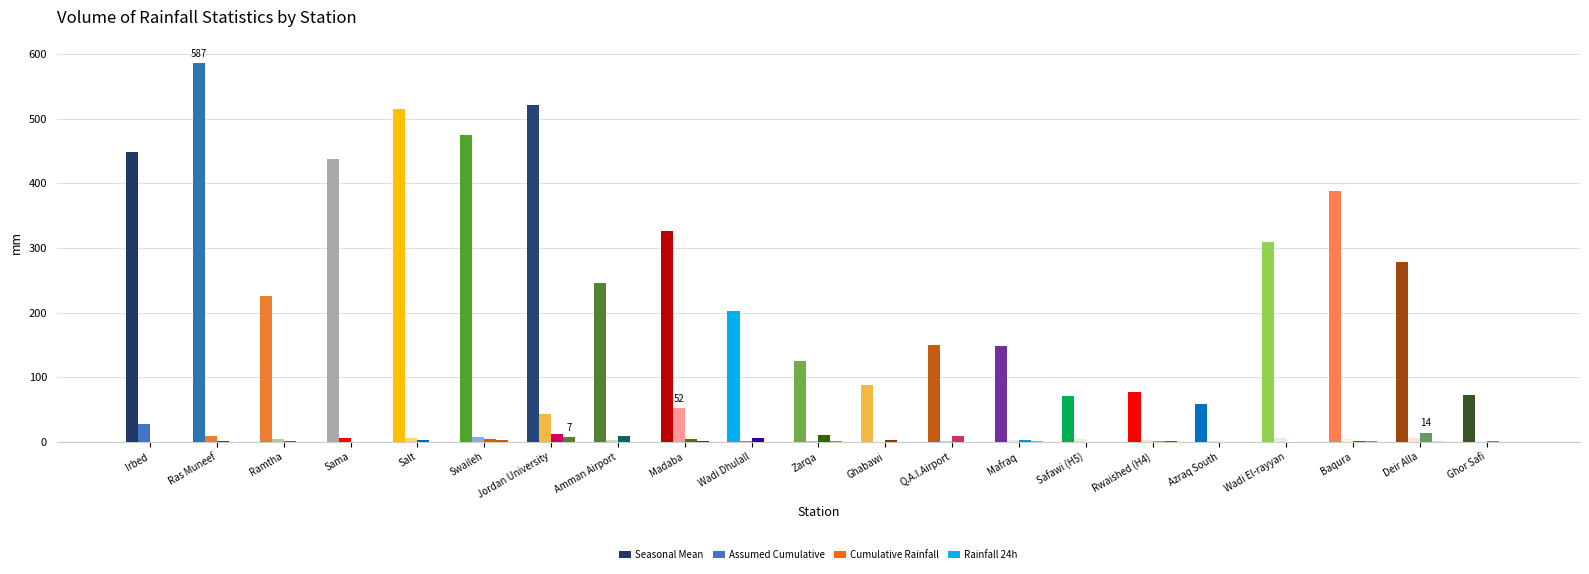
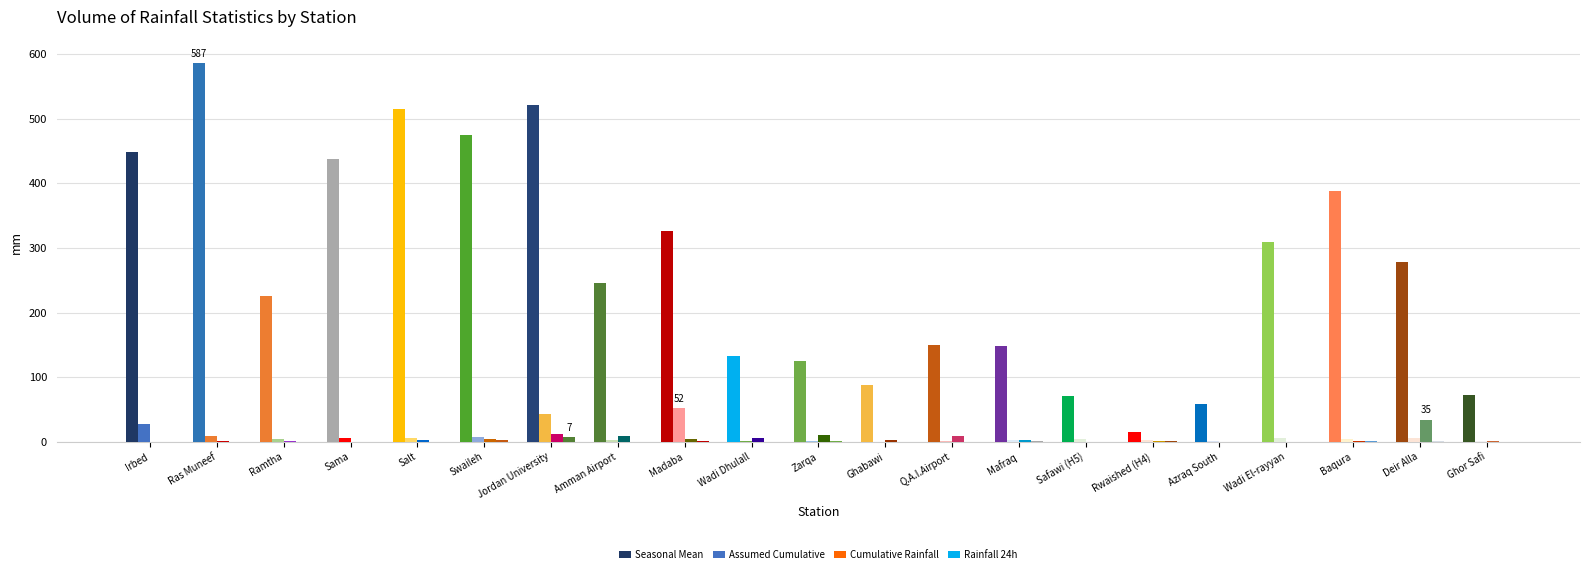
  {
    "Seasonal Mean": {
      "Irbed": 450,
      "Ramtha": 230,
      "Sama": 440,
      "Salt": 510,
      "Swaileh": 480,
      "Jordan University": 520,
      "Amman Airport": 250,
      "Madaba": 330,
-     "Wadi Dhulall": 200,
+     "Wadi Dhulall": 130,
      "Zarqa": 130,
      "Ghabawi": 90,
      "Q.A.I.Airport": 150,
      "Mafraq": 150,
      "Safawi (H5)": 70,
-     "Rwaished (H4)": 80,
+     "Rwaished (H4)": 20,
      "Azraq South": 60,
      "Wadi El-rayyan": 310,
      "Baqura": 390,
      "Deir Alla": 280,
      "Ghor Safi": 70
    },
    "Assumed Cumulative": {
      "Madaba": 52
    },
    "Cumulative Rainfall": {
-     "Deir Alla": 14
+     "Deir Alla": 35
    },
    "Rainfall 24h": {
      "Jordan University": 7
    }
  }
